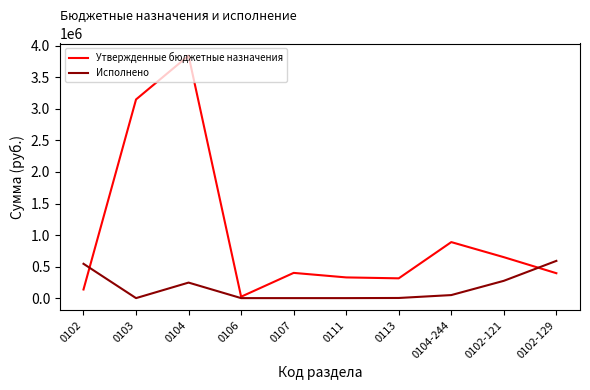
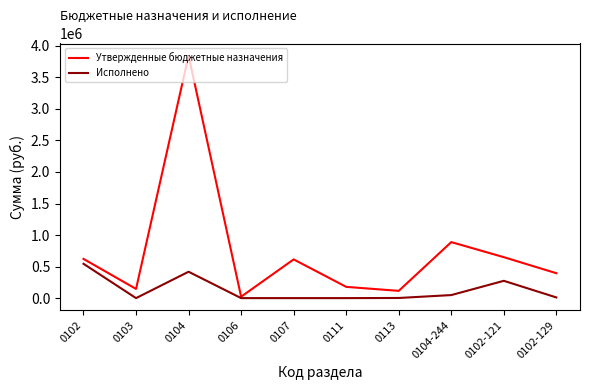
  {
    "Утвержденные бюджетные назначения": {
-     "0102": 100000,
-     "0103": 3200000,
-     "0107": 400000,
-     "0111": 300000,
-     "0113": 300000,
+     "0102": 600000,
+     "0103": 100000,
+     "0107": 600000,
+     "0111": 200000,
+     "0113": 100000,
      "0104-244": 900000,
      "0102-121": 600000,
      "0102-129": 400000
    },
    "Исполнено": {
      "0102": 500000,
      "0103": 0,
-     "0104": 200000,
+     "0104": 400000,
      "0107": 0,
      "0111": 0,
      "0113": 0,
      "0104-244": 0,
      "0102-121": 300000,
-     "0102-129": 600000
+     "0102-129": 0
    }
  }
